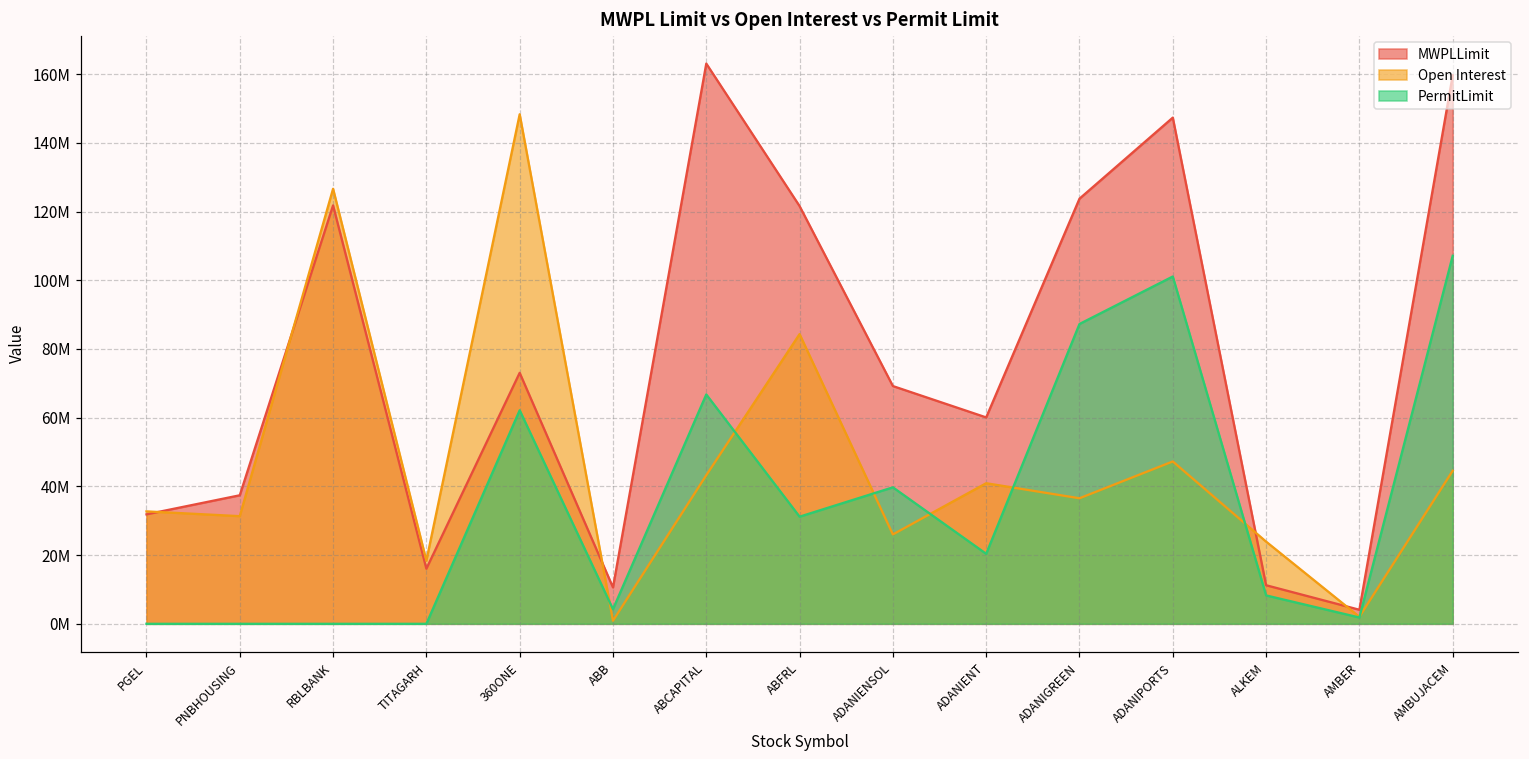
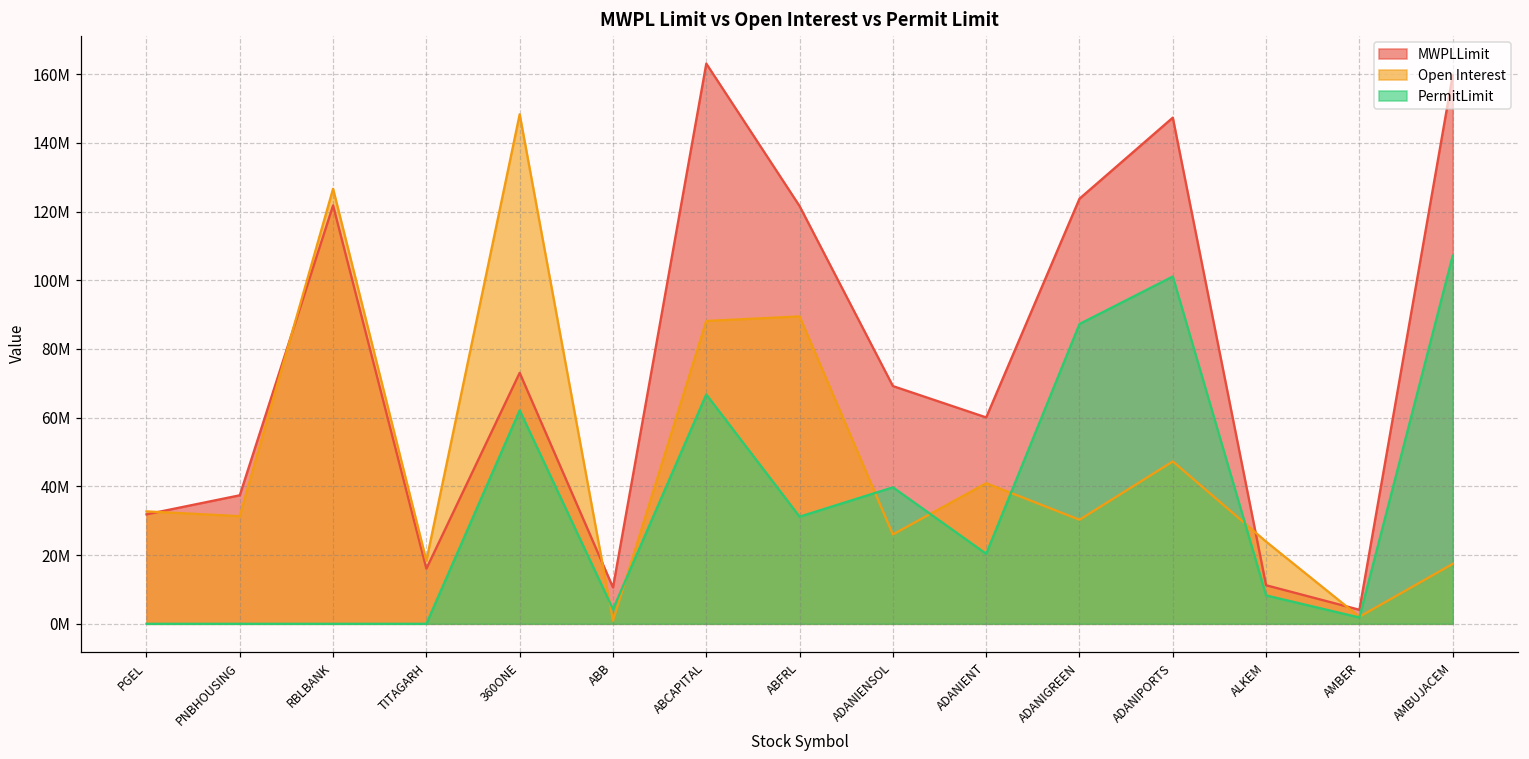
  {
    "MWPLLimit": {
      "PGEL": 32000000,
      "PNBHOUSING": 37000000,
      "RBLBANK": 122000000,
      "TITAGARH": 16000000,
      "360ONE": 73000000,
      "ABB": 11000000,
      "ABCAPITAL": 163000000,
      "ABFRL": 122000000,
      "ADANIENSOL": 69000000,
      "ADANIENT": 60000000,
      "ADANIGREEN": 124000000,
      "ADANIPORTS": 147000000,
      "ALKEM": 11000000,
      "AMBER": 4000000
    },
    "Open Interest": {
      "PGEL": 33000000,
      "PNBHOUSING": 31000000,
      "RBLBANK": 127000000,
      "TITAGARH": 18000000,
      "360ONE": 148000000,
      "ABB": 1000000,
-     "ABCAPITAL": 43000000,
-     "ABFRL": 84000000,
+     "ABCAPITAL": 88000000,
+     "ABFRL": 89000000,
      "ADANIENSOL": 26000000,
      "ADANIENT": 41000000,
-     "ADANIGREEN": 37000000,
+     "ADANIGREEN": 30000000,
      "ADANIPORTS": 47000000,
      "ALKEM": 24000000,
-     "AMBUJACEM": 45000000
+     "AMBUJACEM": 17000000
    },
    "PermitLimit": {
      "PGEL": 0,
      "PNBHOUSING": 0,
      "RBLBANK": 0,
      "TITAGARH": 0,
      "360ONE": 62000000,
      "ABB": 4000000,
      "ABCAPITAL": 67000000,
      "ABFRL": 31000000,
      "ADANIENSOL": 40000000,
      "ADANIENT": 20000000,
      "ADANIGREEN": 87000000,
      "ADANIPORTS": 101000000,
      "ALKEM": 8000000,
      "AMBUJACEM": 107000000
    }
  }
